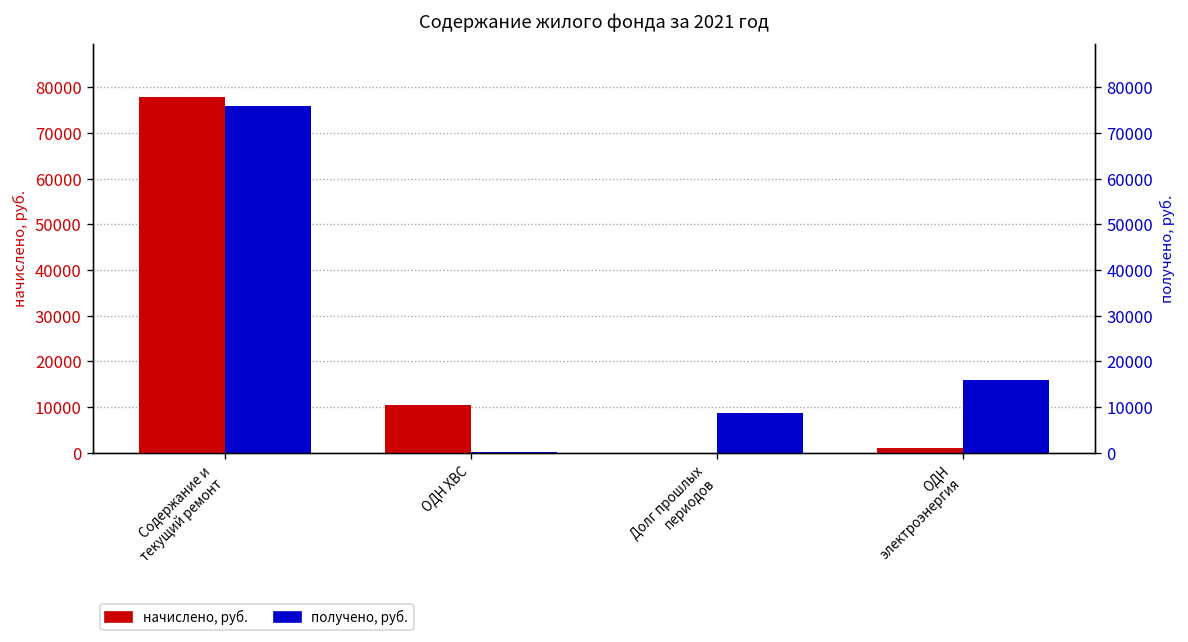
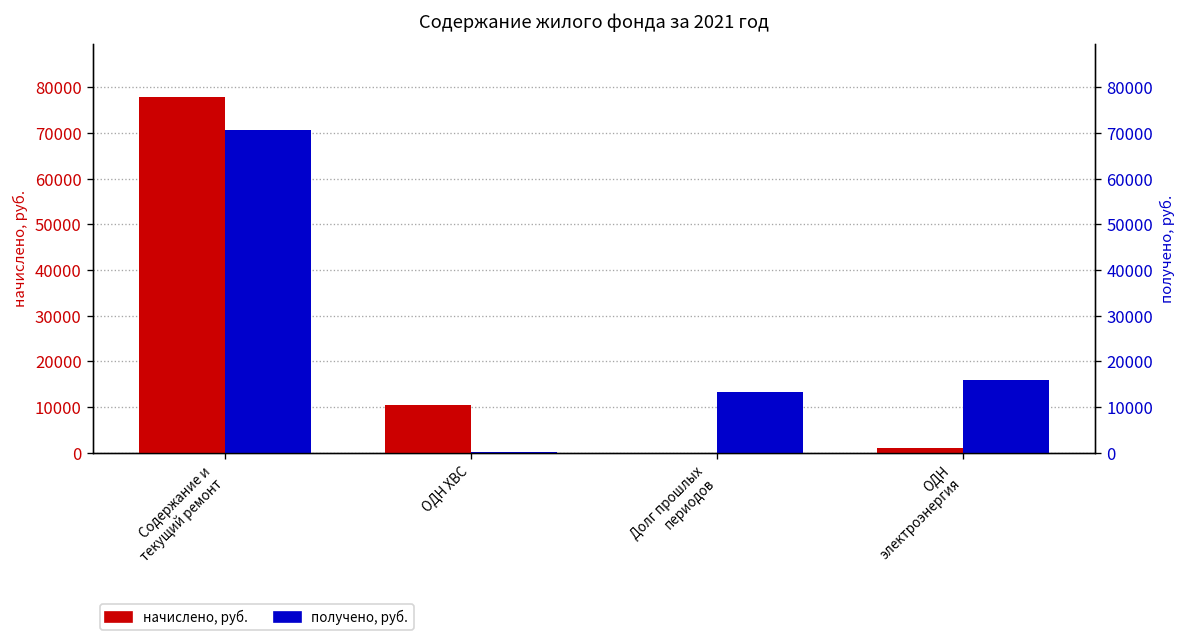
  {
    "начислено, руб.": {
      "Содержание и текущий ремонт": 78000,
      "ОДН ХВС": 10000,
      "Долг прошлых периодов": 0,
      "ОДН электроэнергия": 1000
    },
    "получено, руб.": {
-     "Содержание и текущий ремонт": 76000,
-     "Долг прошлых периодов": 9000,
+     "Содержание и текущий ремонт": 71000,
+     "Долг прошлых периодов": 13000,
      "ОДН электроэнергия": 16000
    }
  }
